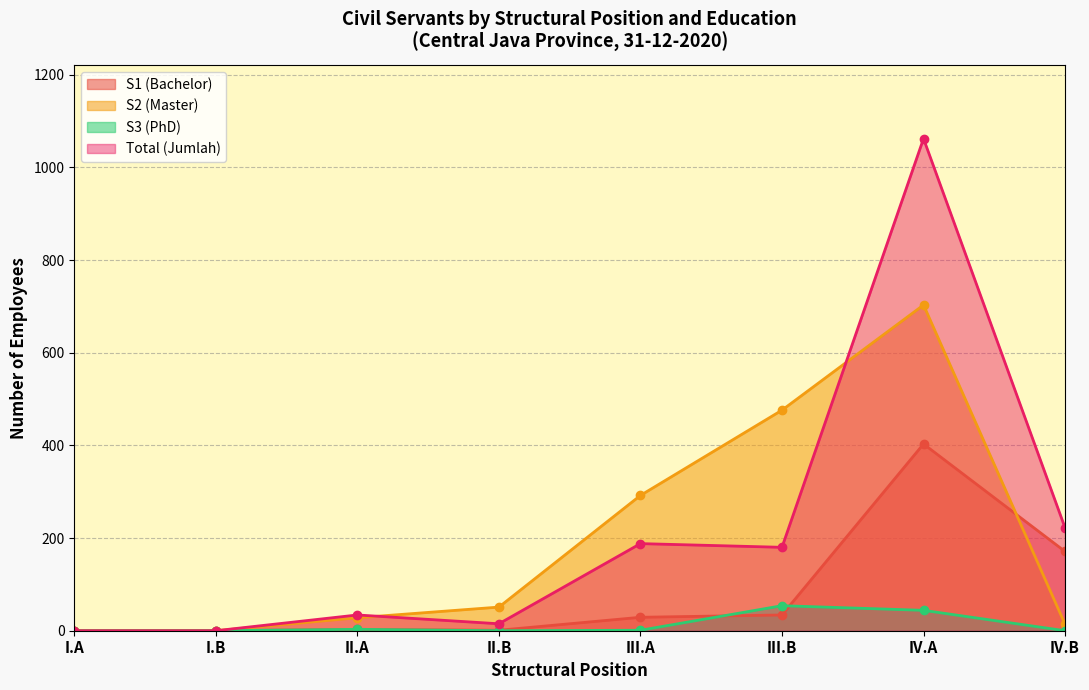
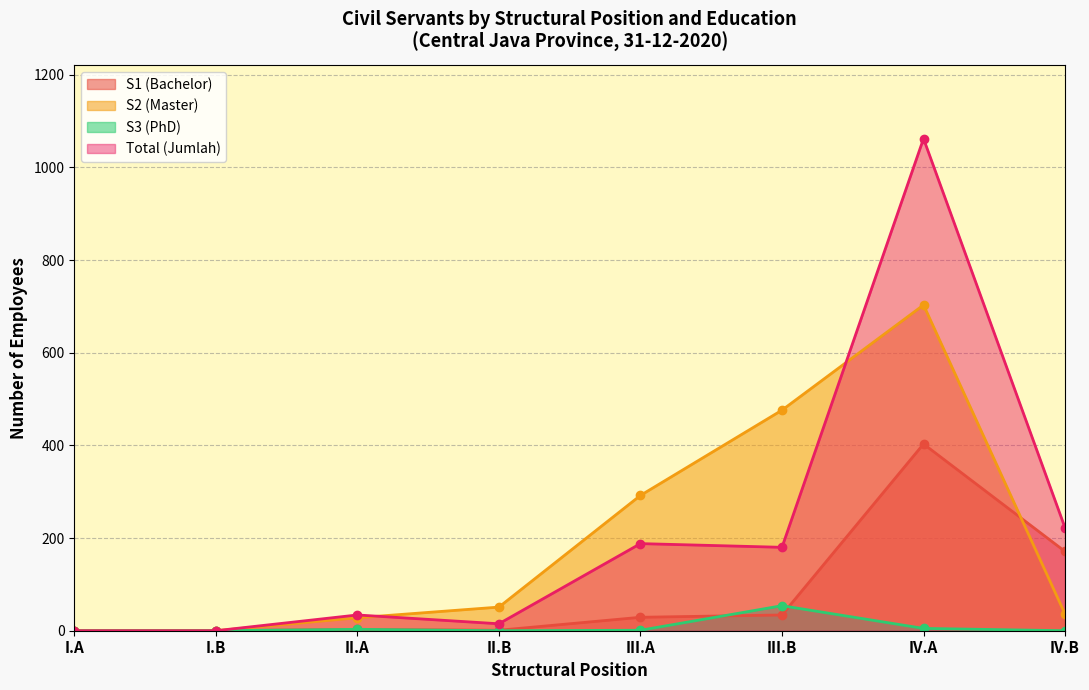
  {
    "S2 (Master)": {
      "II.A": 30,
      "II.B": 50,
      "III.A": 290,
      "III.B": 480,
      "IV.A": 700,
-     "IV.B": 10
+     "IV.B": 40
    },
    "S3 (PhD)": {
      "III.A": 0,
      "III.B": 50,
-     "IV.A": 40,
+     "IV.A": 10,
      "IV.B": 0
    }
  }
